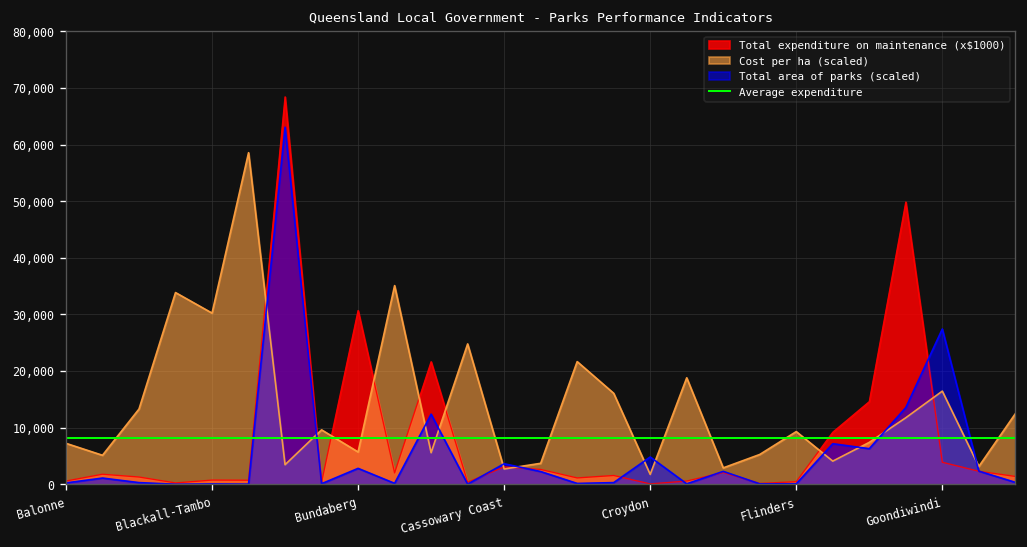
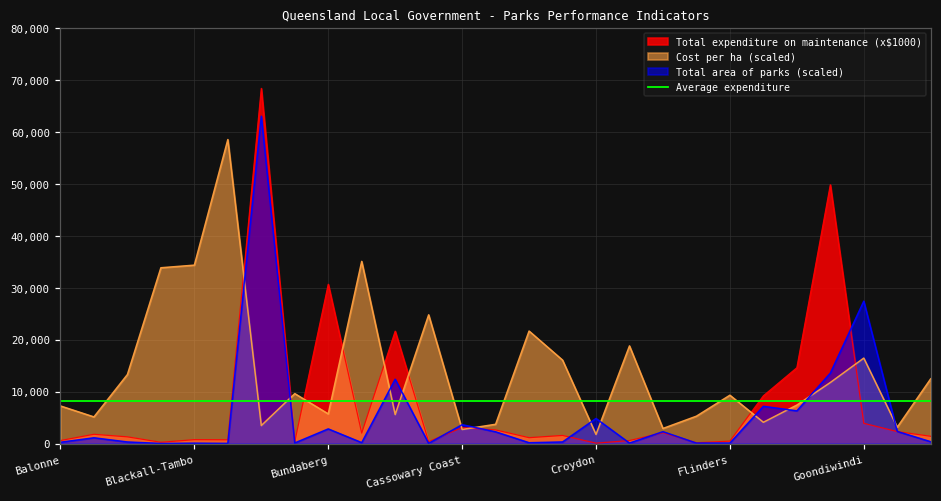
  {
    "Total expenditure on maintenance (x$1000)": {
      "Blackall-Tambo": "1,000",
      "Bundaberg": "31,000",
      "Croydon": "0",
      "Goondiwindi": "4,000"
    },
    "Cost per ha (scaled)": {
      "Balonne": "7,000",
-     "Blackall-Tambo": "30,000",
+     "Blackall-Tambo": "34,000",
      "Bundaberg": "6,000",
      "Croydon": "2,000",
      "Flinders": "9,000",
      "Goondiwindi": "16,000"
    },
    "Total area of parks (scaled)": {
      "Blackall-Tambo": "0",
      "Bundaberg": "3,000",
      "Cassowary Coast": "4,000",
      "Croydon": "5,000",
      "Goondiwindi": "27,000"
    }
  }
